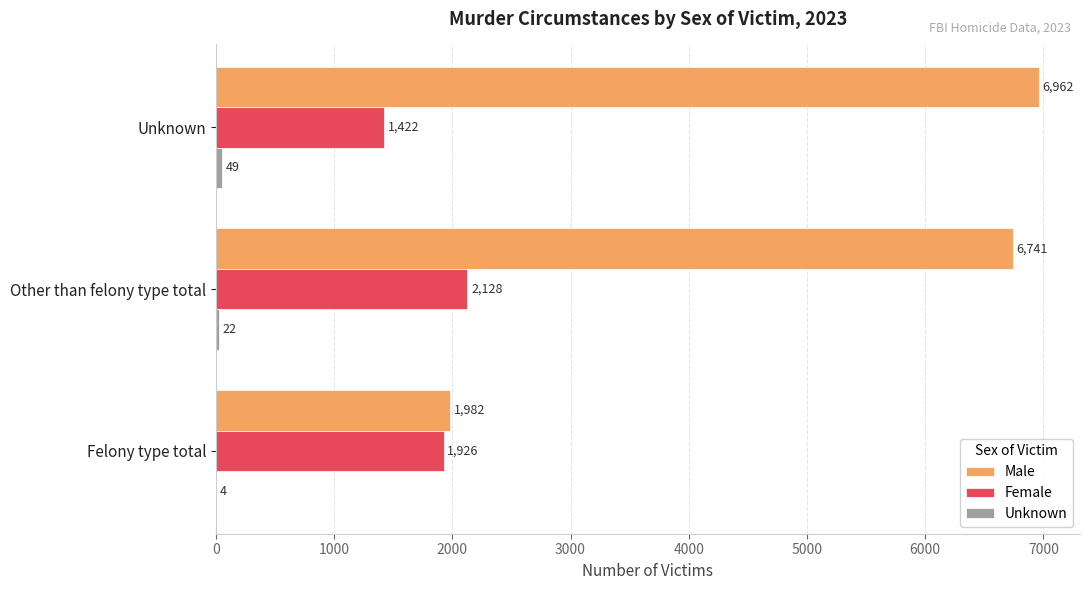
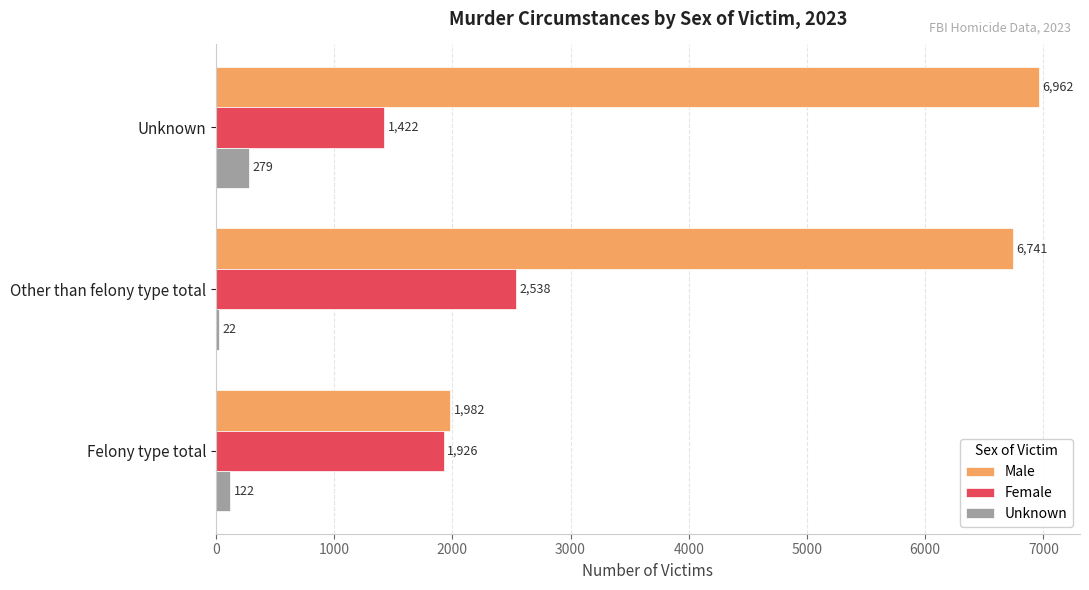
  {
    "Male": {
      "Unknown": "6,962",
      "Other than felony type total": "6,741",
      "Felony type total": "1,982"
    },
    "Female": {
      "Unknown": "1,422",
-     "Other than felony type total": "2,128",
+     "Other than felony type total": "2,538",
      "Felony type total": "1,926"
    },
    "Unknown": {
-     "Unknown": "49",
+     "Unknown": "279",
      "Other than felony type total": "22",
-     "Felony type total": "4"
+     "Felony type total": "122"
    }
  }
